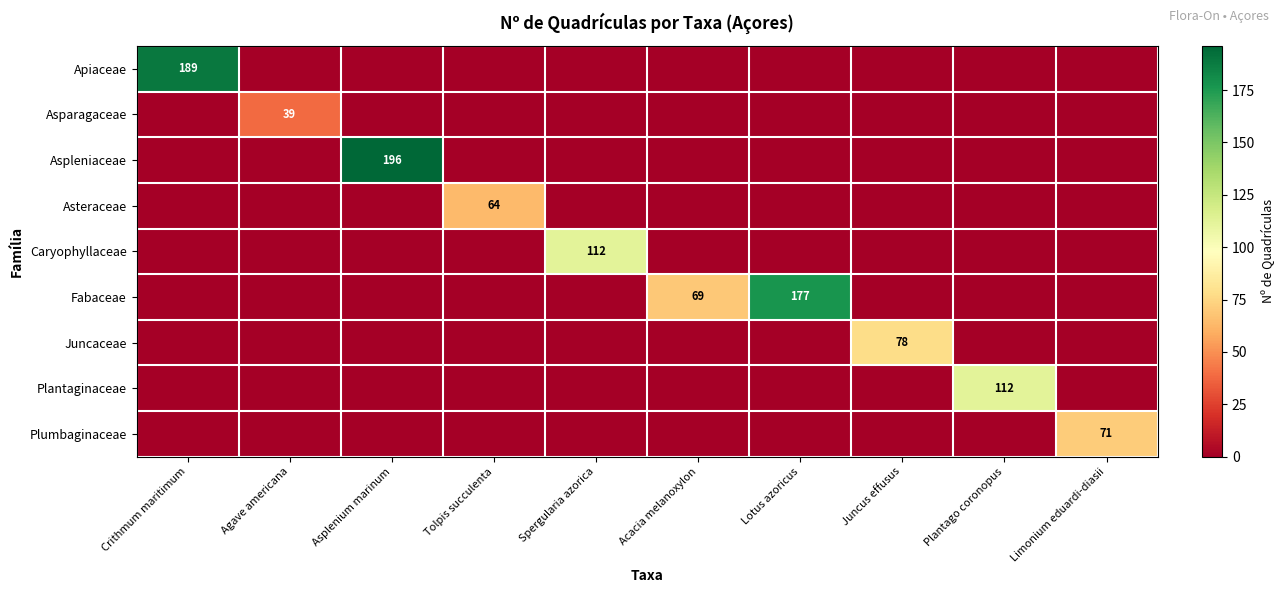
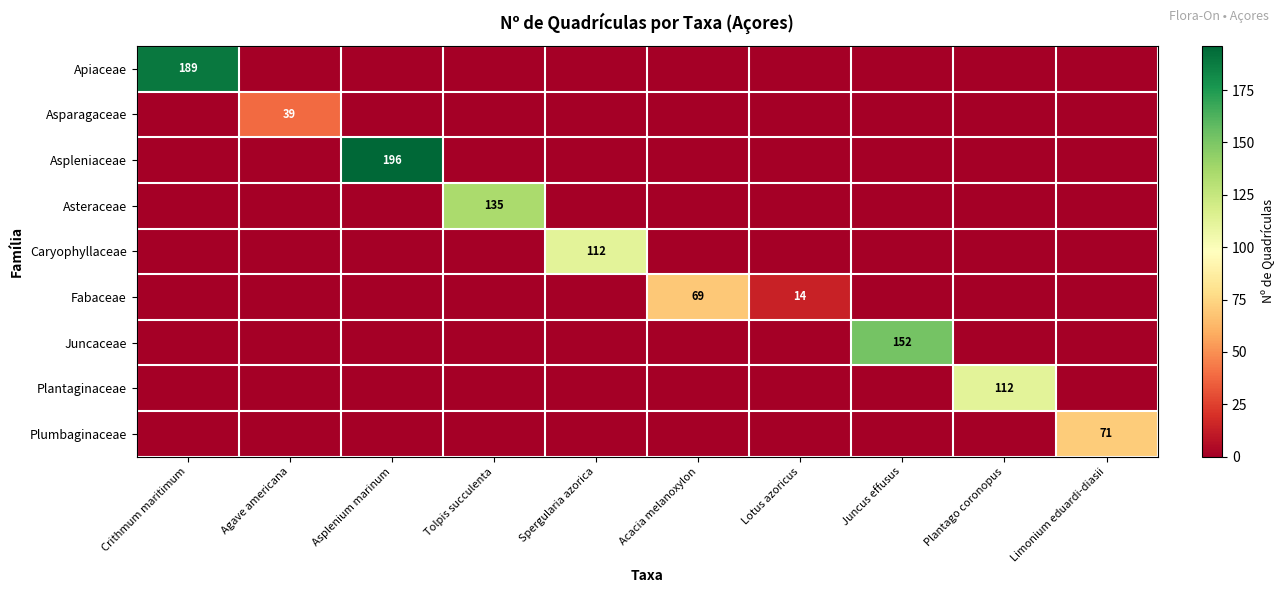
  {
    "Apiaceae": {
      "Crithmum maritimum": 189
    },
    "Asparagaceae": {
      "Agave americana": 39
    },
    "Aspleniaceae": {
      "Asplenium marinum": 196
    },
    "Asteraceae": {
-     "Tolpis succulenta": 64
+     "Tolpis succulenta": 135
    },
    "Caryophyllaceae": {
      "Spergularia azorica": 112
    },
    "Fabaceae": {
      "Acacia melanoxylon": 69,
-     "Lotus azoricus": 177
+     "Lotus azoricus": 14
    },
    "Juncaceae": {
-     "Juncus effusus": 78
+     "Juncus effusus": 152
    },
    "Plantaginaceae": {
      "Plantago coronopus": 112
    },
    "Plumbaginaceae": {
      "Limonium eduardi-diasii": 71
    }
  }
